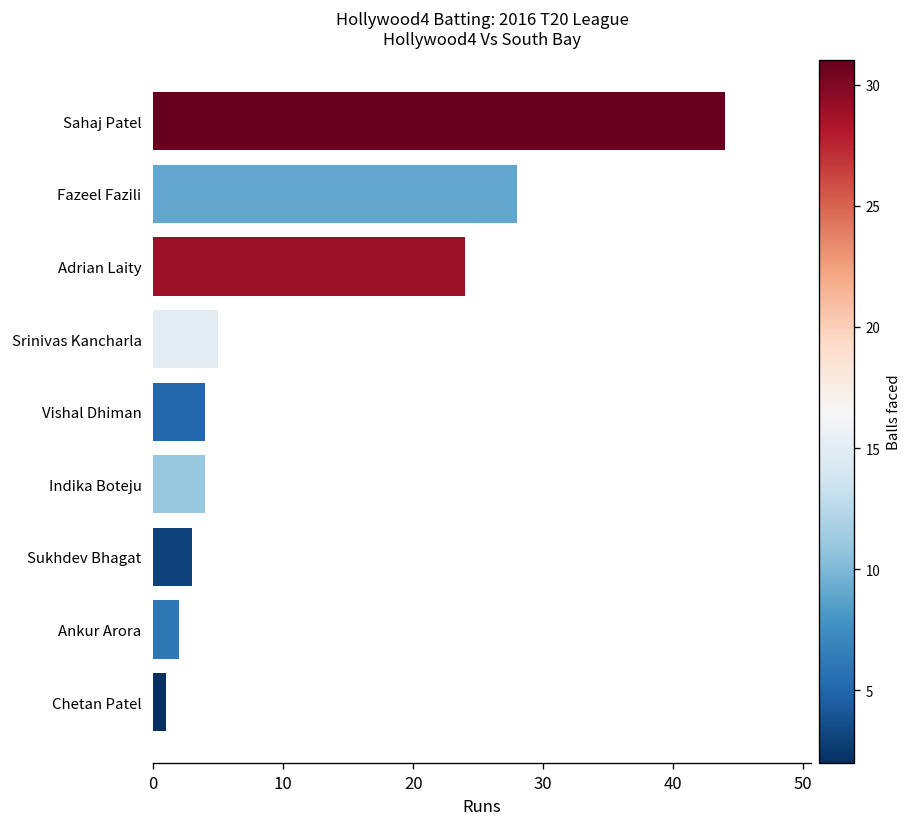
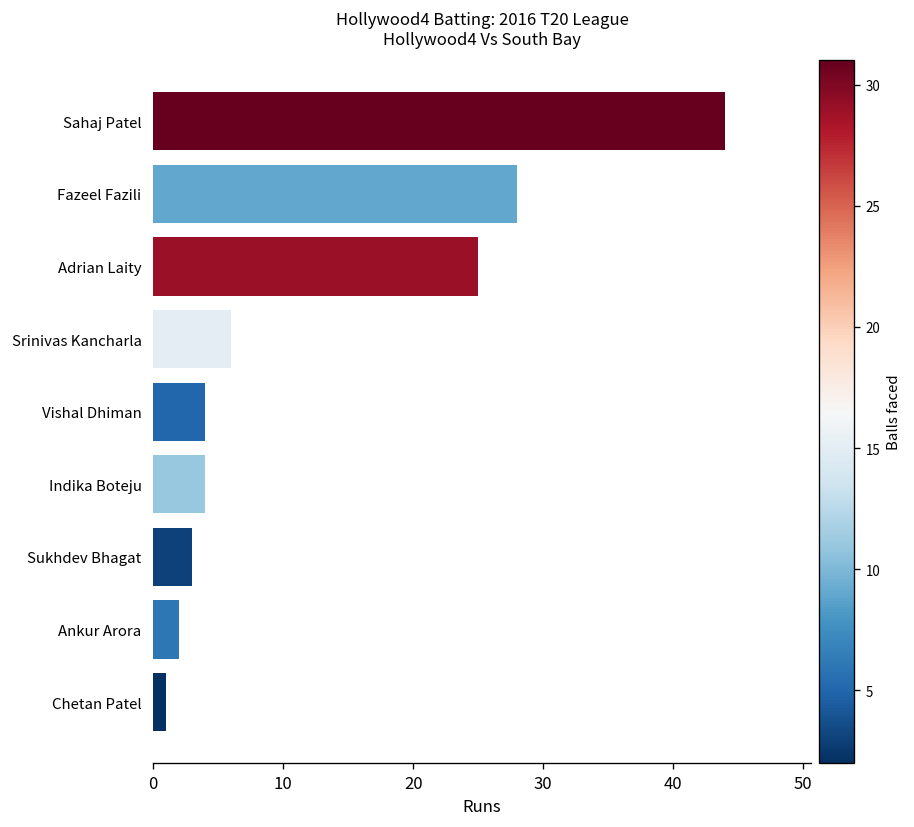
  {
    "Sahaj Patel": 44,
    "Fazeel Fazili": 28,
-   "Adrian Laity": 24,
-   "Srinivas Kancharla": 5,
+   "Adrian Laity": 25,
+   "Srinivas Kancharla": 6,
    "Vishal Dhiman": 4,
    "Indika Boteju": 4,
    "Sukhdev Bhagat": 3,
    "Ankur Arora": 2,
    "Chetan Patel": 1
  }
